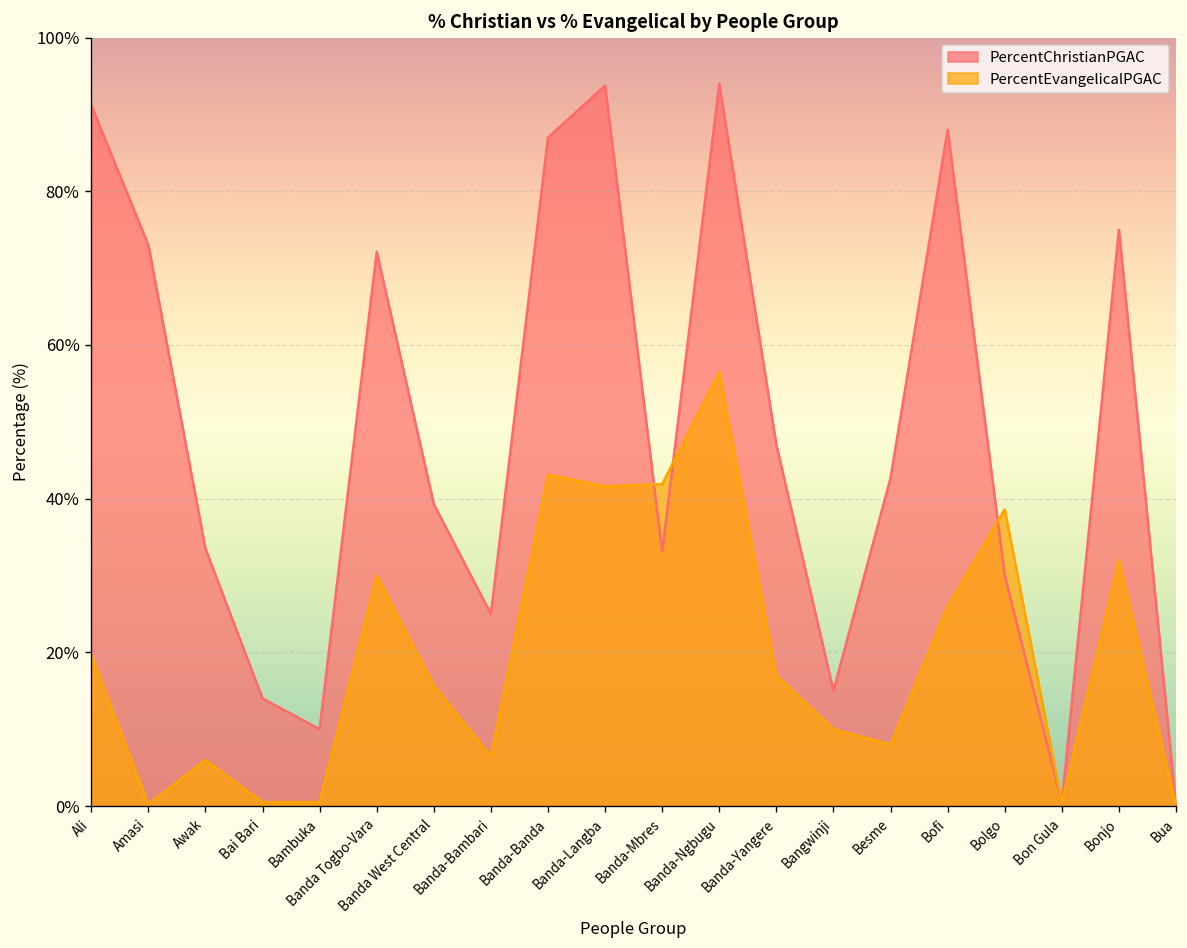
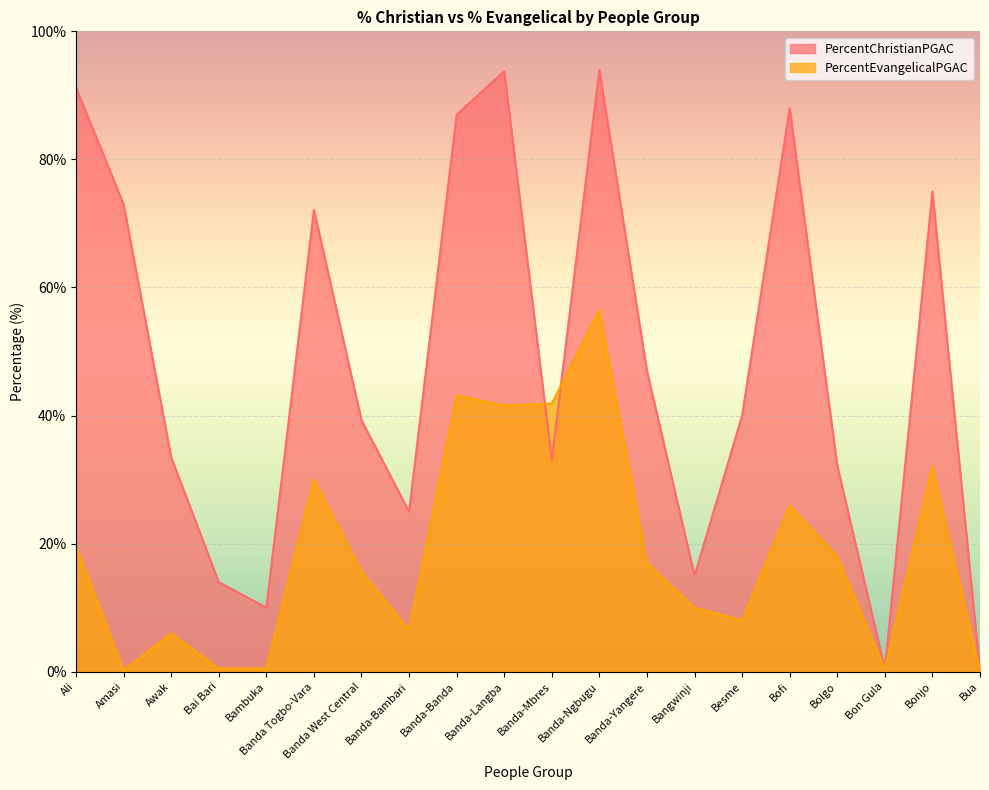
  {
    "PercentChristianPGAC": {
      "Ali": "91%",
      "Amasi": "73%",
      "Awak": "34%",
      "Bai Bari": "14%",
      "Bambuka": "10%",
      "Banda Togbo-Vara": "72%",
      "Banda West Central": "39%",
      "Banda-Bambari": "25%",
      "Banda-Banda": "87%",
      "Banda-Langba": "94%",
      "Banda-Mbres": "33%",
      "Banda-Ngbugu": "94%",
      "Banda-Yangere": "47%",
      "Bangwinji": "15%",
-     "Besme": "43%",
+     "Besme": "40%",
      "Bofi": "88%",
-     "Bolgo": "30%",
+     "Bolgo": "32%",
      "Bonjo": "75%"
    },
    "PercentEvangelicalPGAC": {
      "Ali": "20%",
      "Amasi": "0%",
      "Awak": "6%",
      "Bai Bari": "1%",
      "Bambuka": "1%",
      "Banda Togbo-Vara": "30%",
      "Banda West Central": "16%",
      "Banda-Bambari": "7%",
      "Banda-Banda": "43%",
      "Banda-Langba": "42%",
      "Banda-Mbres": "42%",
      "Banda-Ngbugu": "57%",
      "Banda-Yangere": "17%",
      "Bangwinji": "10%",
      "Besme": "8%",
      "Bofi": "26%",
-     "Bolgo": "39%",
+     "Bolgo": "18%",
      "Bonjo": "32%"
    }
  }
